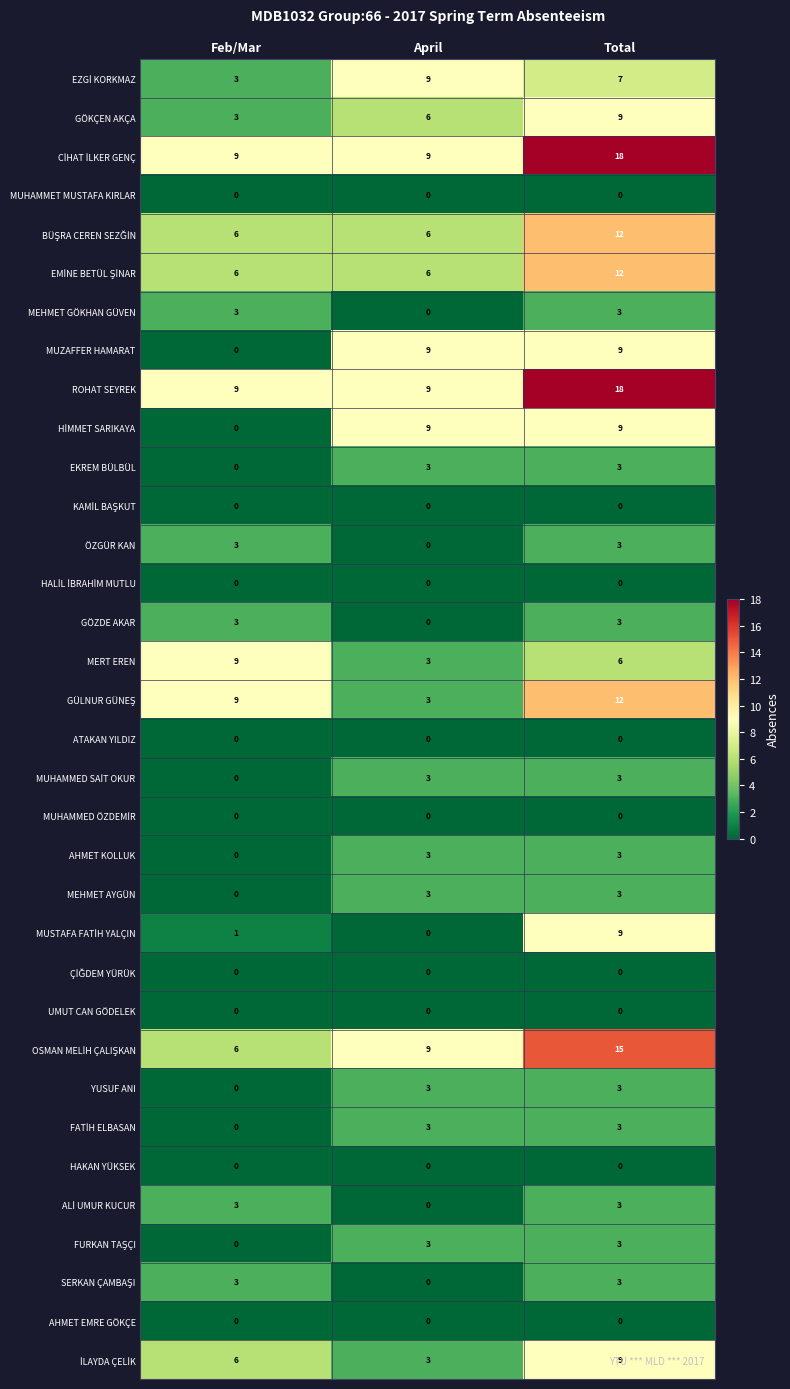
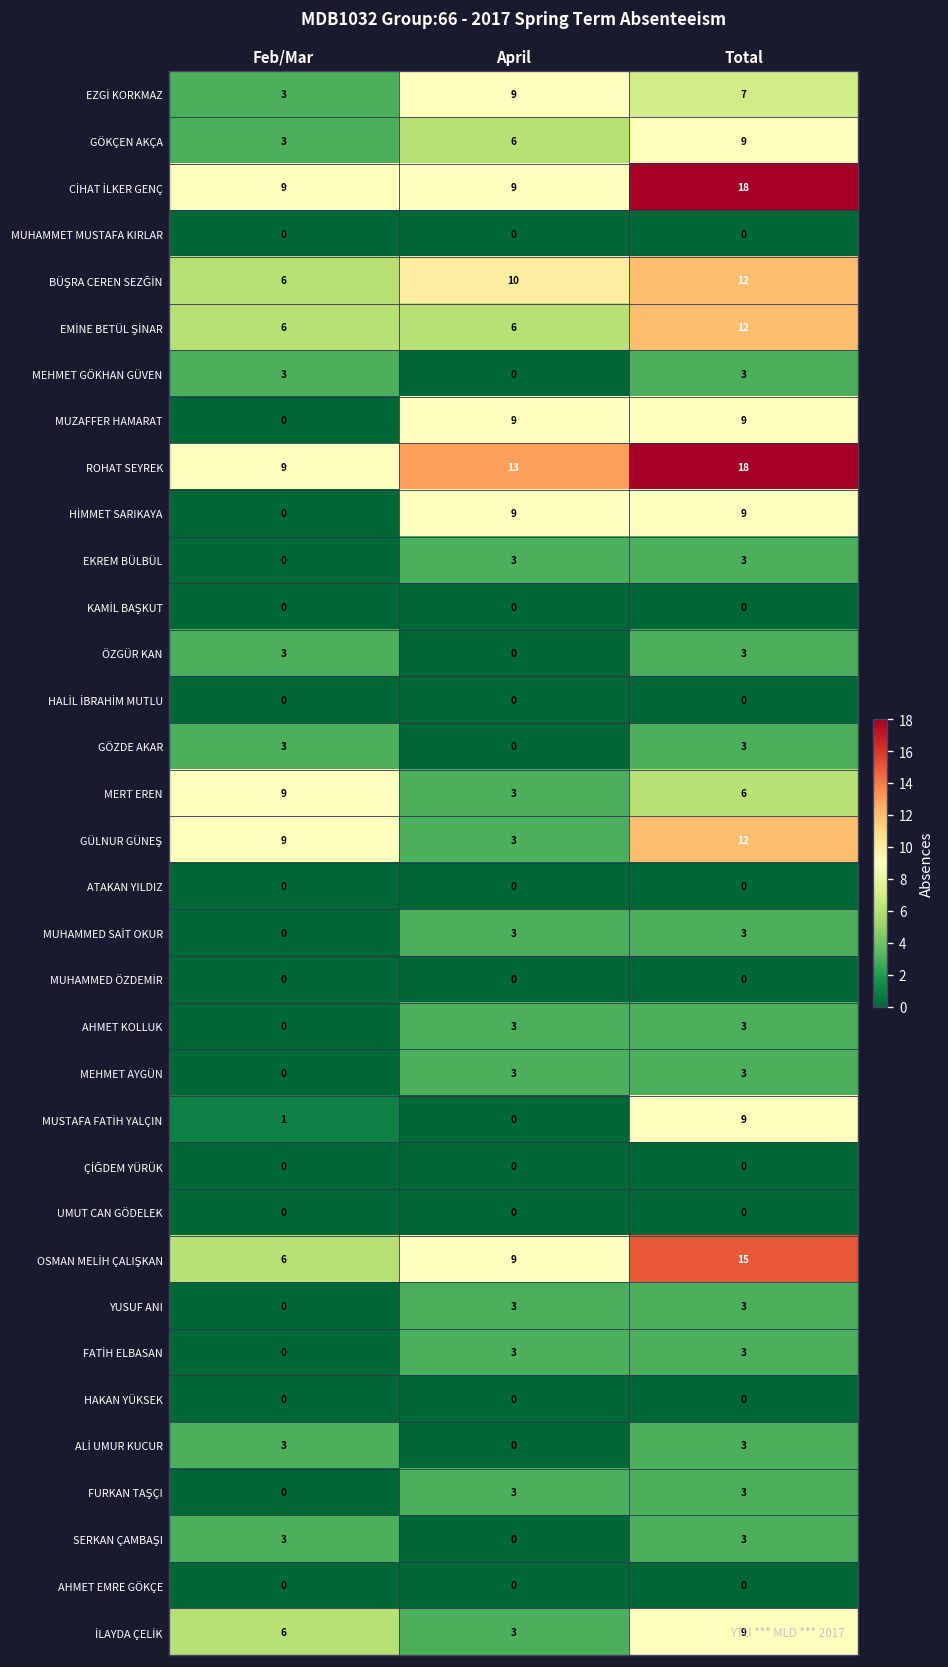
  {
    "EZGİ KORKMAZ": {
      "Feb/Mar": 3,
      "April": 9,
      "Total": 7
    },
    "GÖKÇEN AKÇA": {
      "Feb/Mar": 3,
      "April": 6,
      "Total": 9
    },
    "CİHAT İLKER GENÇ": {
      "Feb/Mar": 9,
      "April": 9,
      "Total": 18
    },
    "MUHAMMET MUSTAFA KIRLAR": {
      "Feb/Mar": 0,
      "April": 0,
      "Total": 0
    },
    "BÜŞRA CEREN SEZĞİN": {
      "Feb/Mar": 6,
-     "April": 6,
+     "April": 10,
      "Total": 12
    },
    "EMİNE BETÜL ŞİNAR": {
      "Feb/Mar": 6,
      "April": 6,
      "Total": 12
    },
    "MEHMET GÖKHAN GÜVEN": {
      "Feb/Mar": 3,
      "April": 0,
      "Total": 3
    },
    "MUZAFFER HAMARAT": {
      "Feb/Mar": 0,
      "April": 9,
      "Total": 9
    },
    "ROHAT SEYREK": {
      "Feb/Mar": 9,
-     "April": 9,
+     "April": 13,
      "Total": 18
    },
    "HİMMET SARIKAYA": {
      "Feb/Mar": 0,
      "April": 9,
      "Total": 9
    },
    "EKREM BÜLBÜL": {
      "Feb/Mar": 0,
      "April": 3,
      "Total": 3
    },
    "KAMİL BAŞKUT": {
      "Feb/Mar": 0,
      "April": 0,
      "Total": 0
    },
    "ÖZGÜR KAN": {
      "Feb/Mar": 3,
      "April": 0,
      "Total": 3
    },
    "HALİL İBRAHİM MUTLU": {
      "Feb/Mar": 0,
      "April": 0,
      "Total": 0
    },
    "GÖZDE AKAR": {
      "Feb/Mar": 3,
      "April": 0,
      "Total": 3
    },
    "MERT EREN": {
      "Feb/Mar": 9,
      "April": 3,
      "Total": 6
    },
    "GÜLNUR GÜNEŞ": {
      "Feb/Mar": 9,
      "April": 3,
      "Total": 12
    },
    "ATAKAN YILDIZ": {
      "Feb/Mar": 0,
      "April": 0,
      "Total": 0
    },
    "MUHAMMED SAİT OKUR": {
      "Feb/Mar": 0,
      "April": 3,
      "Total": 3
    },
    "MUHAMMED ÖZDEMİR": {
      "Feb/Mar": 0,
      "April": 0,
      "Total": 0
    },
    "AHMET KOLLUK": {
      "Feb/Mar": 0,
      "April": 3,
      "Total": 3
    },
    "MEHMET AYGÜN": {
      "Feb/Mar": 0,
      "April": 3,
      "Total": 3
    },
    "MUSTAFA FATİH YALÇIN": {
      "Feb/Mar": 1,
      "April": 0,
      "Total": 9
    },
    "ÇİĞDEM YÜRÜK": {
      "Feb/Mar": 0,
      "April": 0,
      "Total": 0
    },
    "UMUT CAN GÖDELEK": {
      "Feb/Mar": 0,
      "April": 0,
      "Total": 0
    },
    "OSMAN MELİH ÇALIŞKAN": {
      "Feb/Mar": 6,
      "April": 9,
      "Total": 15
    },
    "YUSUF ANI": {
      "Feb/Mar": 0,
      "April": 3,
      "Total": 3
    },
    "FATİH ELBASAN": {
      "Feb/Mar": 0,
      "April": 3,
      "Total": 3
    },
    "HAKAN YÜKSEK": {
      "Feb/Mar": 0,
      "April": 0,
      "Total": 0
    },
    "ALİ UMUR KUCUR": {
      "Feb/Mar": 3,
      "April": 0,
      "Total": 3
    },
    "FURKAN TAŞÇI": {
      "Feb/Mar": 0,
      "April": 3,
      "Total": 3
    },
    "SERKAN ÇAMBAŞI": {
      "Feb/Mar": 3,
      "April": 0,
      "Total": 3
    },
    "AHMET EMRE GÖKÇE": {
      "Feb/Mar": 0,
      "April": 0,
      "Total": 0
    },
    "İLAYDA ÇELİK": {
      "Feb/Mar": 6,
      "April": 3,
      "Total": 2017
    }
  }
